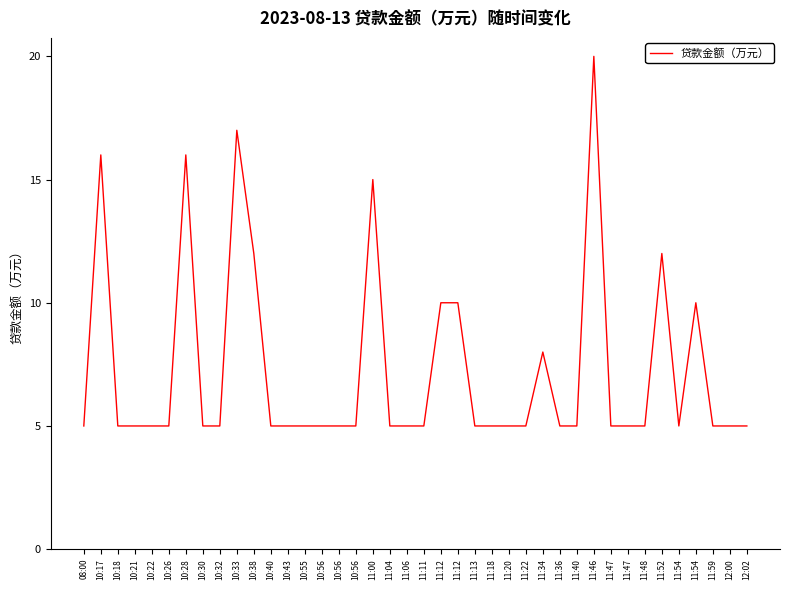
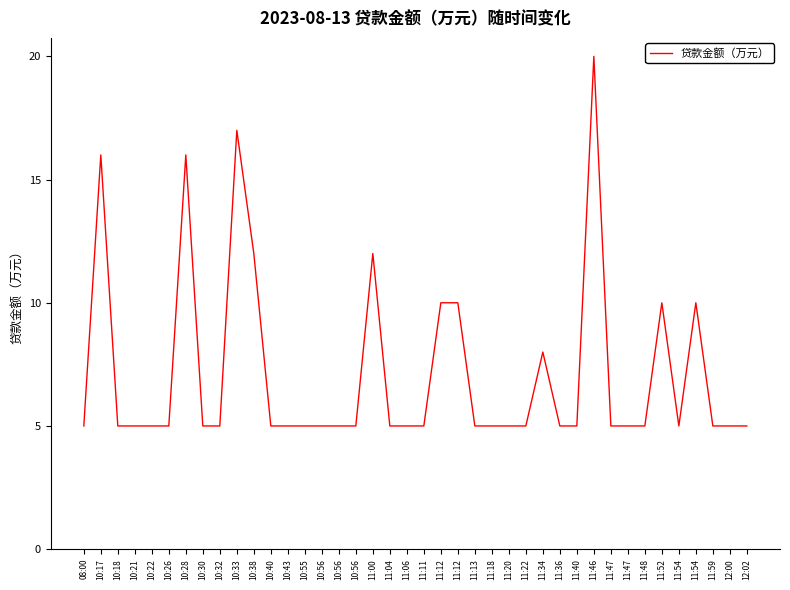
  {
    "08:00": 5,
    "10:17": 16,
    "10:18": 5,
    "10:21": 5,
    "10:22": 5,
    "10:26": 5,
    "10:28": 16,
    "10:30": 5,
    "10:32": 5,
    "10:33": 17,
    "10:38": 12,
    "10:40": 5,
    "10:43": 5,
    "10:55": 5,
-   "11:00": 15,
+   "11:00": 12,
    "11:04": 5,
    "11:06": 5,
    "11:11": 5,
    "11:13": 5,
    "11:18": 5,
    "11:20": 5,
    "11:22": 5,
    "11:34": 8,
    "11:36": 5,
    "11:40": 5,
    "11:46": 20,
    "11:48": 5,
-   "11:52": 12,
+   "11:52": 10,
    "11:59": 5,
    "12:00": 5,
    "12:02": 5
  }
